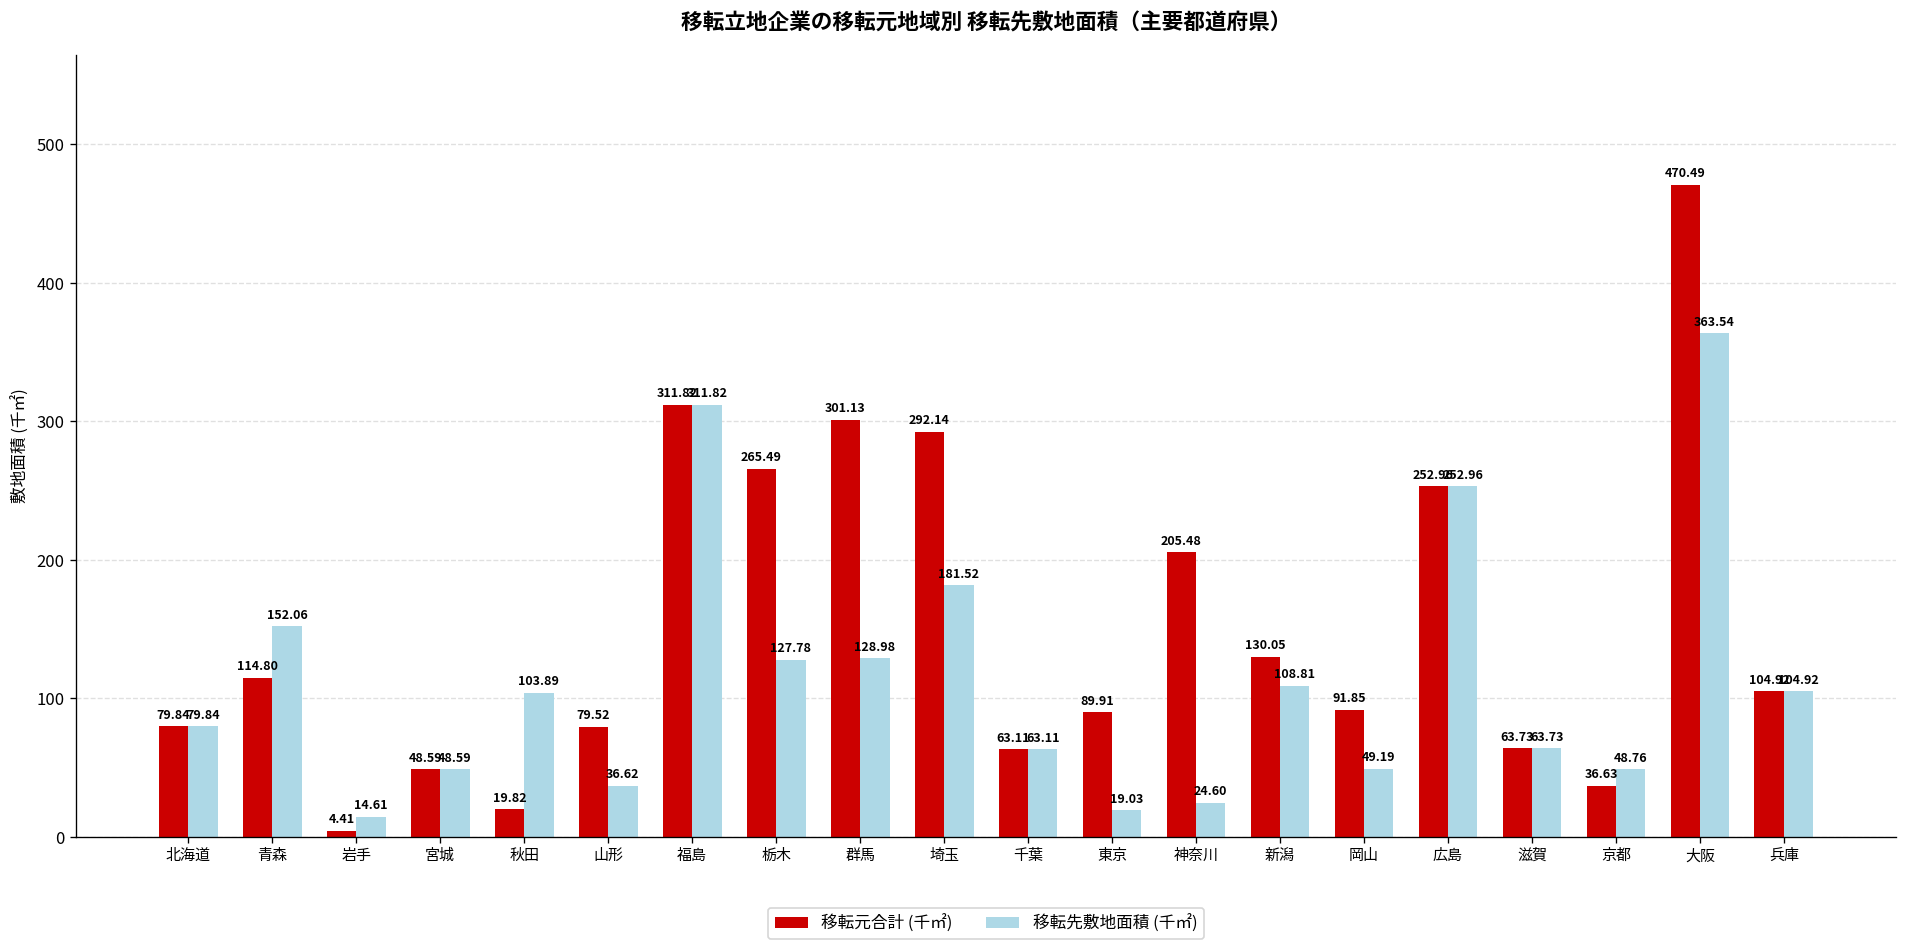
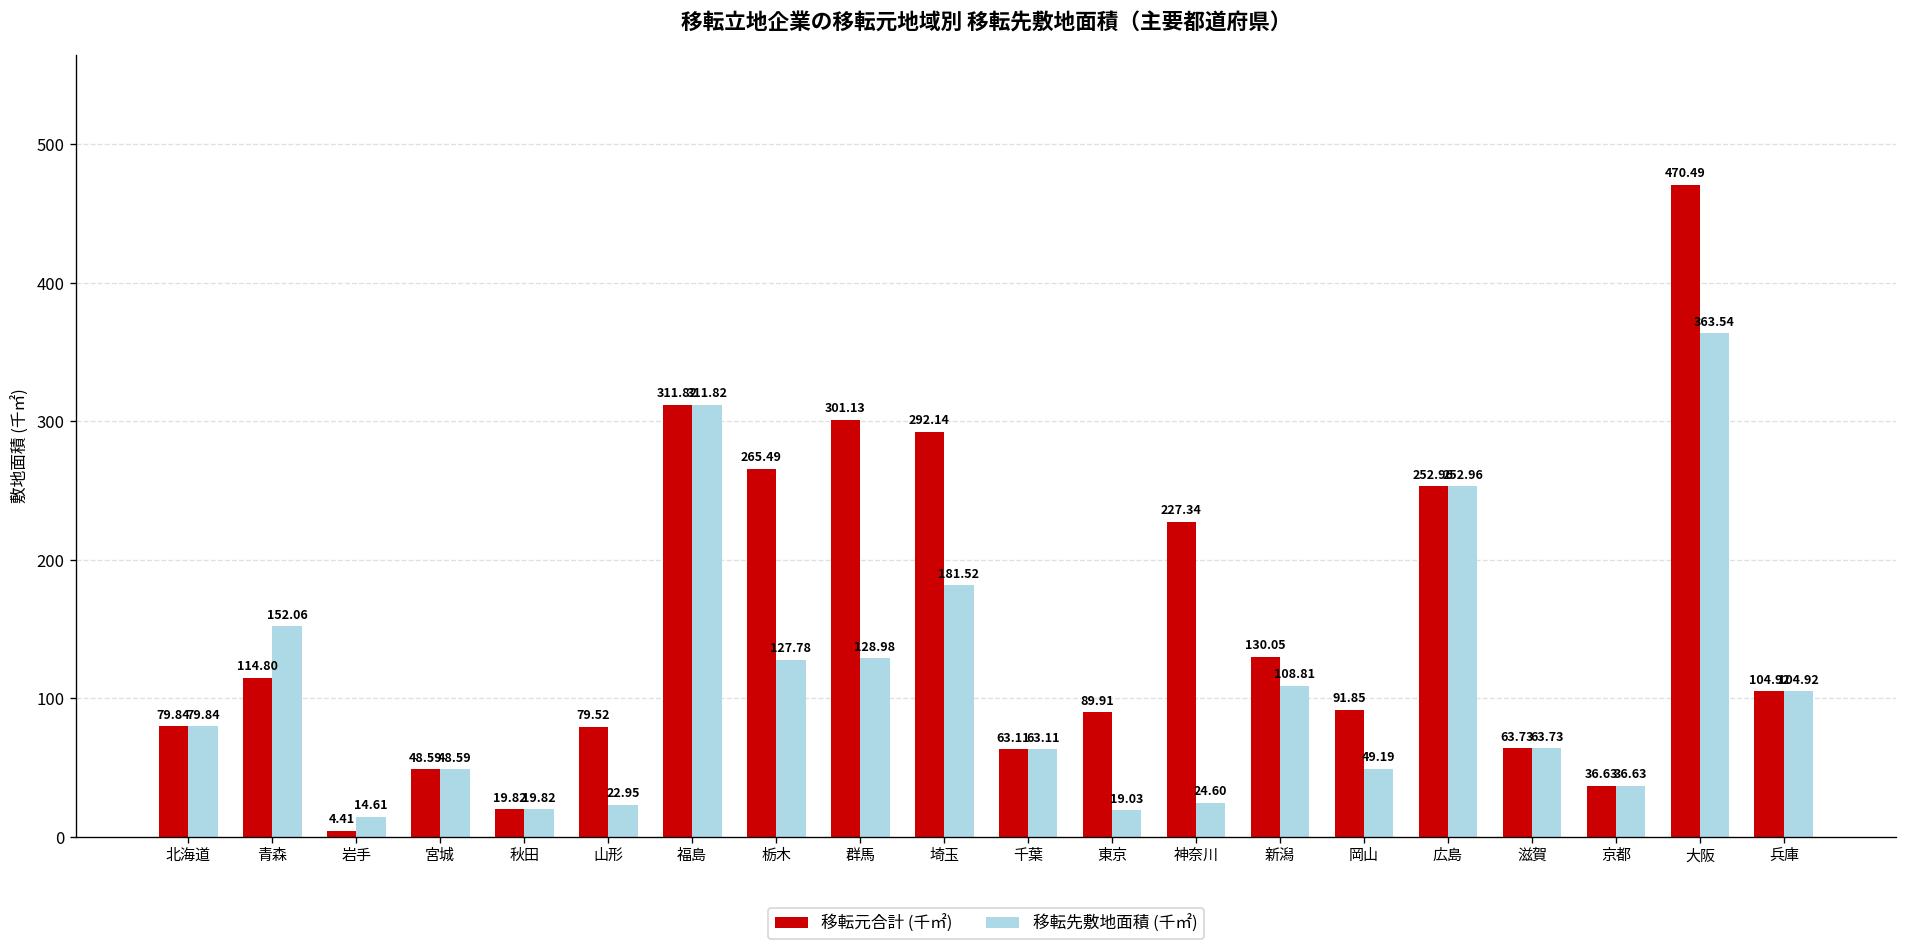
  {
    "移転元合計 (千㎡)": {
      "北海道": 79.84,
      "青森": 114.80,
      "岩手": 4.41,
      "宮城": 48.59,
      "秋田": 19.82,
      "山形": 79.52,
      "栃木": 265.49,
      "群馬": 301.13,
      "埼玉": 292.14,
      "千葉": 63.11,
      "東京": 89.91,
-     "神奈川": 205.48,
+     "神奈川": 227.34,
      "新潟": 130.05,
      "岡山": 91.85,
      "滋賀": 63.73,
      "京都": 36.63,
      "大阪": 470.49
    },
    "移転先敷地面積 (千㎡)": {
      "北海道": 79.84,
      "青森": 152.06,
      "岩手": 14.61,
      "宮城": 48.59,
-     "秋田": 103.89,
-     "山形": 36.62,
+     "秋田": 19.82,
+     "山形": 22.95,
      "栃木": 127.78,
      "群馬": 128.98,
      "埼玉": 181.52,
      "千葉": 63.11,
      "東京": 19.03,
      "神奈川": 24.60,
      "新潟": 108.81,
      "岡山": 49.19,
      "滋賀": 63.73,
-     "京都": 48.76,
+     "京都": 36.63,
      "大阪": 363.54
    }
  }
